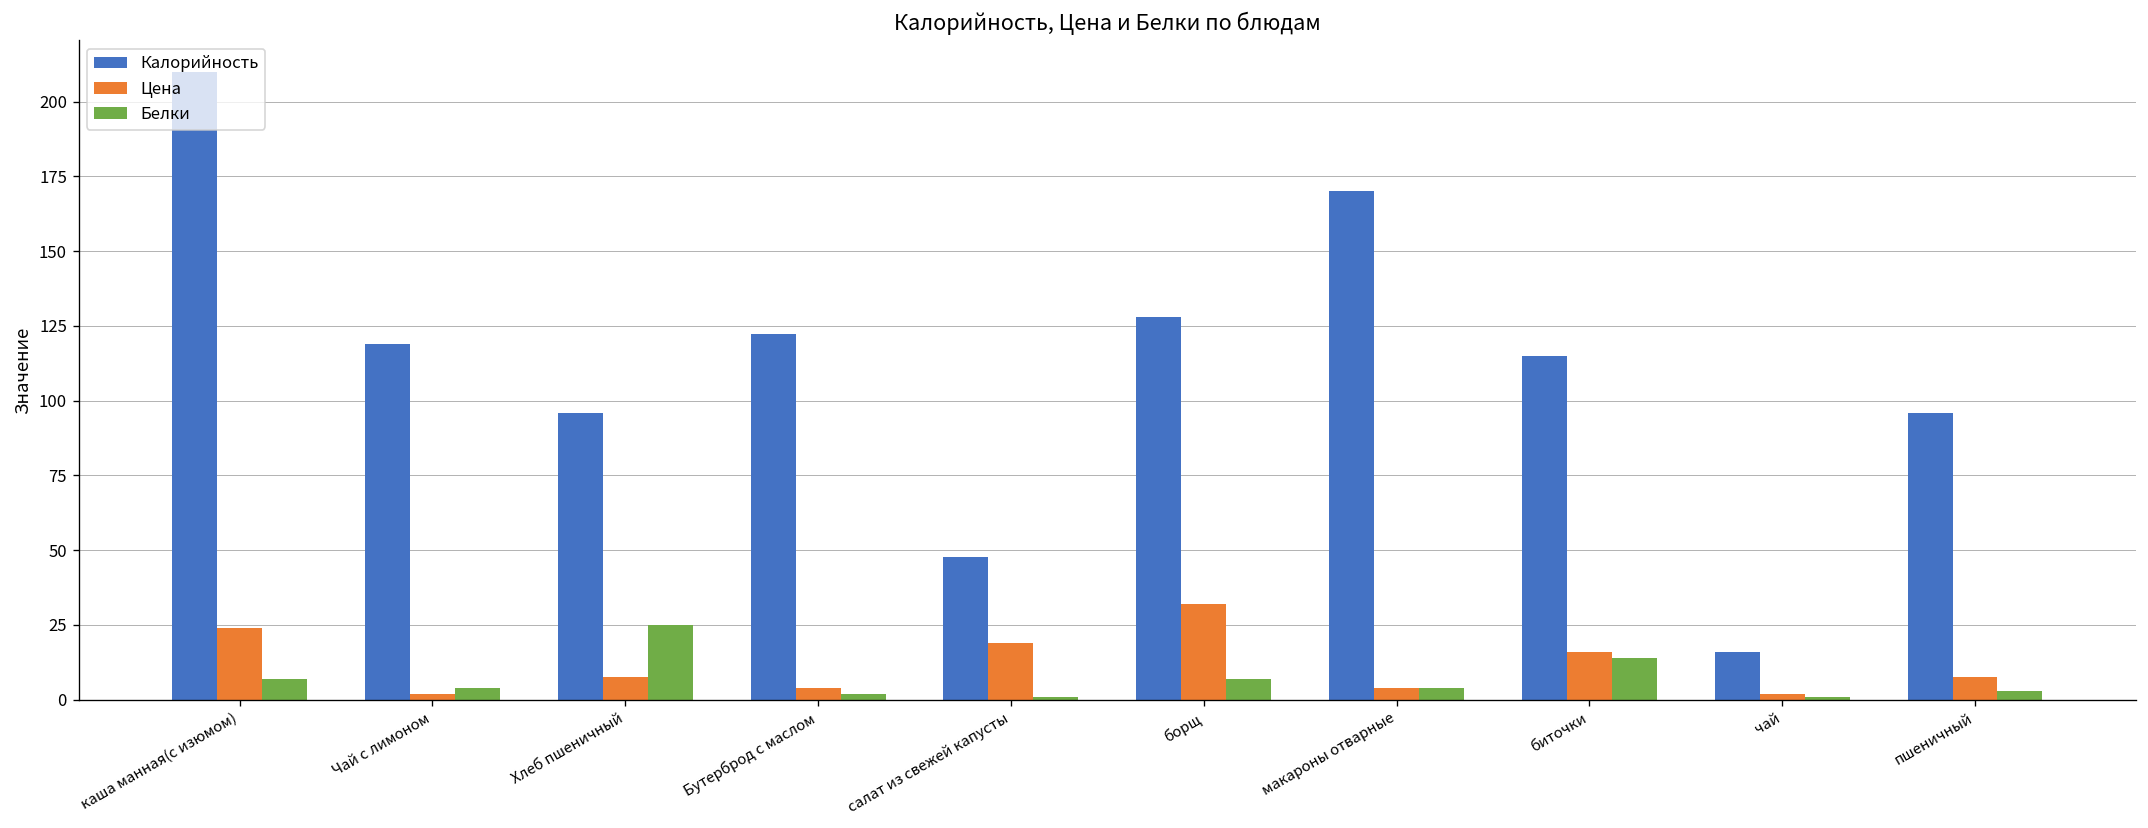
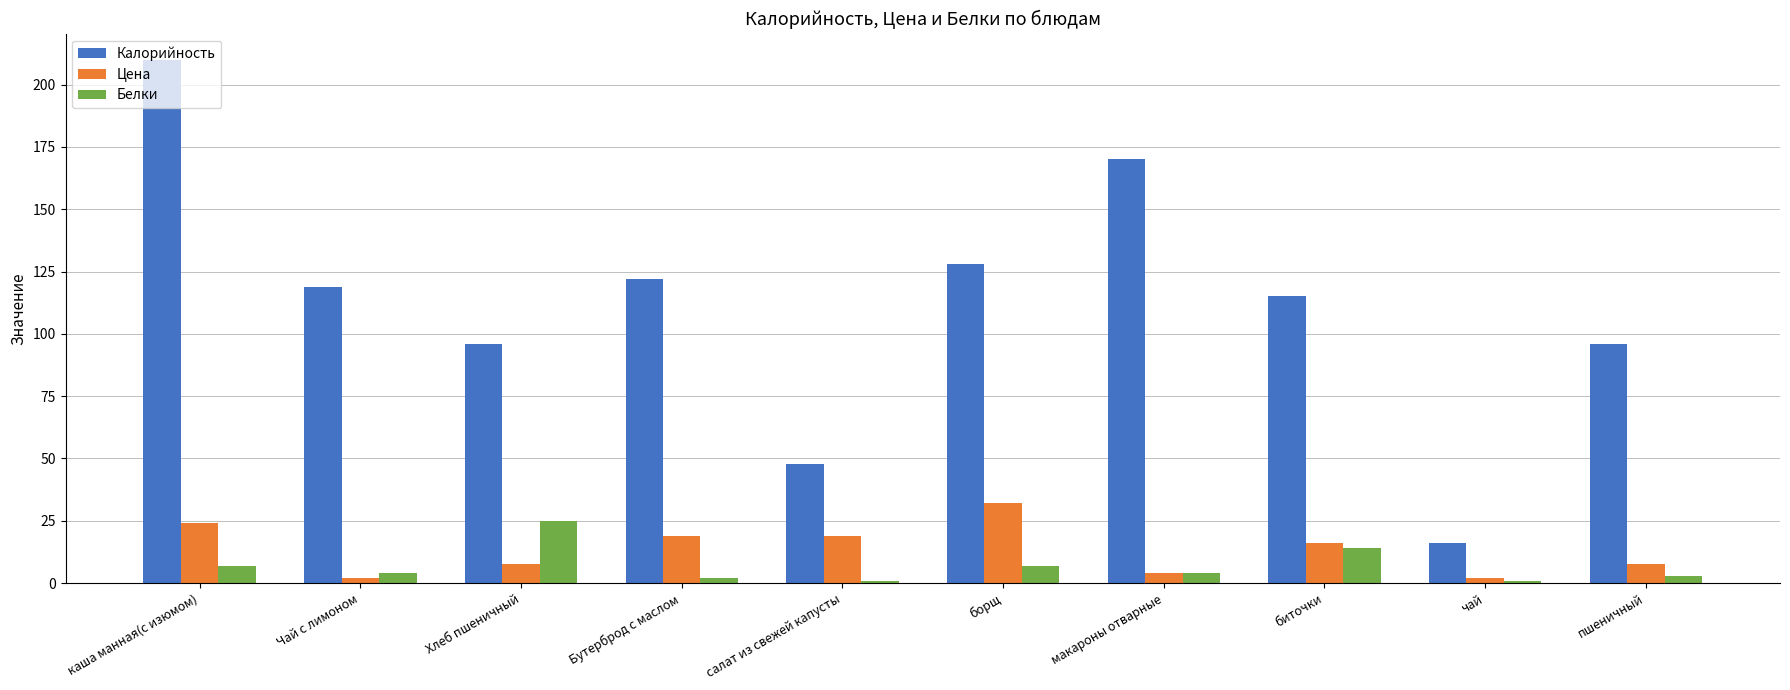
  {
    "Калорийность": {
      "Чай с лимоном": 119,
      "Хлеб пшеничный": 96,
      "Бутерброд с маслом": 122,
      "салат из свежей капусты": 48,
      "борщ": 128,
      "макароны отварные": 170,
      "биточки": 115,
      "чай": 16,
      "пшеничный": 96
    },
    "Цена": {
      "каша манная(с изюмом)": 24,
      "Чай с лимоном": 2,
      "Хлеб пшеничный": 8,
-     "Бутерброд с маслом": 4,
+     "Бутерброд с маслом": 19,
      "салат из свежей капусты": 19,
      "борщ": 32,
      "макароны отварные": 4,
      "биточки": 16,
      "чай": 2,
      "пшеничный": 8
    },
    "Белки": {
      "каша манная(с изюмом)": 7,
      "Чай с лимоном": 4,
      "Хлеб пшеничный": 25,
      "Бутерброд с маслом": 2,
      "борщ": 7,
      "макароны отварные": 4,
      "биточки": 14,
      "пшеничный": 3
    }
  }
